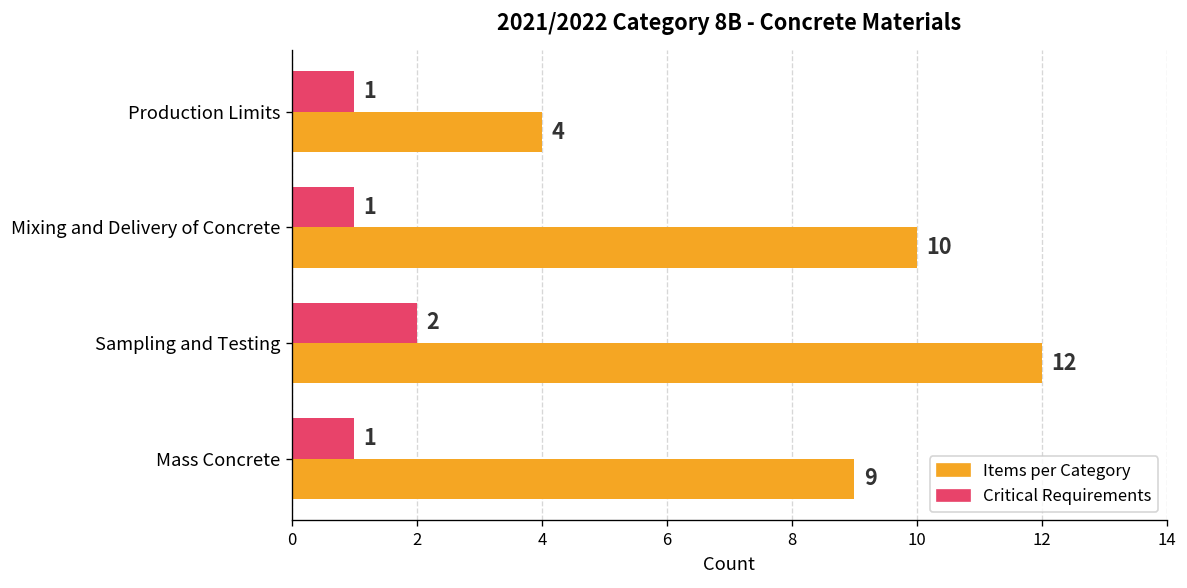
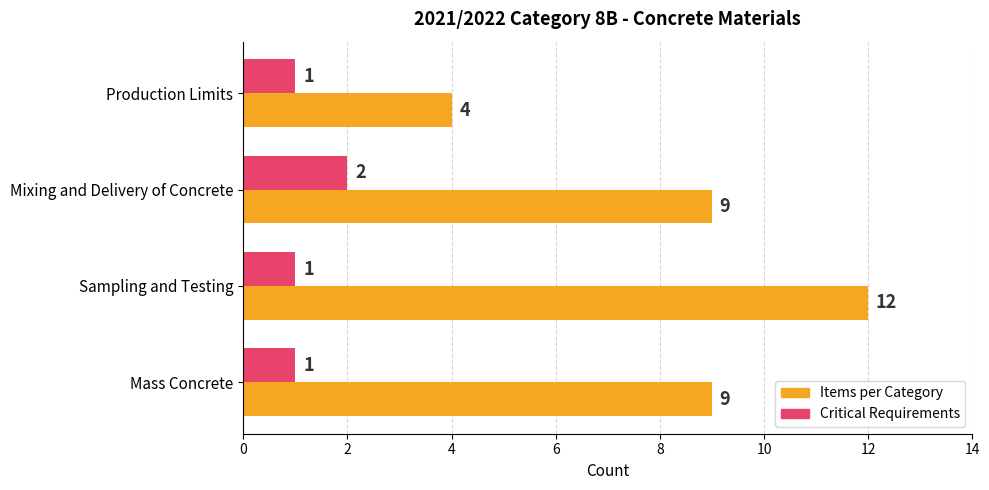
  {
    "Items per Category": {
      "Production Limits": 4,
-     "Mixing and Delivery of Concrete": 10,
+     "Mixing and Delivery of Concrete": 9,
      "Sampling and Testing": 12,
      "Mass Concrete": 9
    },
    "Critical Requirements": {
      "Production Limits": 1,
-     "Mixing and Delivery of Concrete": 1,
-     "Sampling and Testing": 2,
+     "Mixing and Delivery of Concrete": 2,
+     "Sampling and Testing": 1,
      "Mass Concrete": 1
    }
  }
